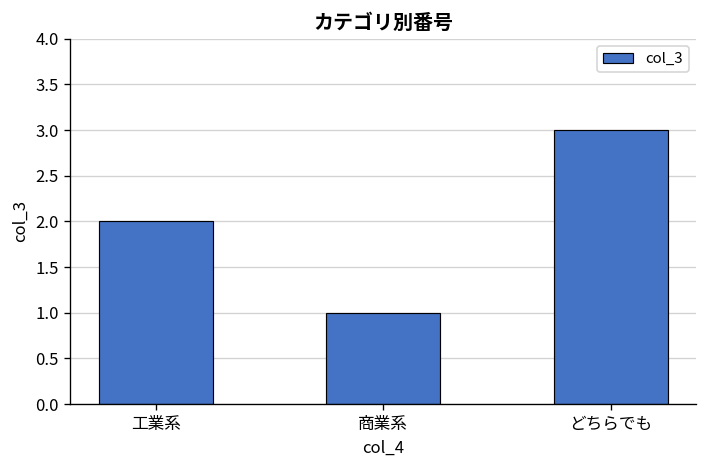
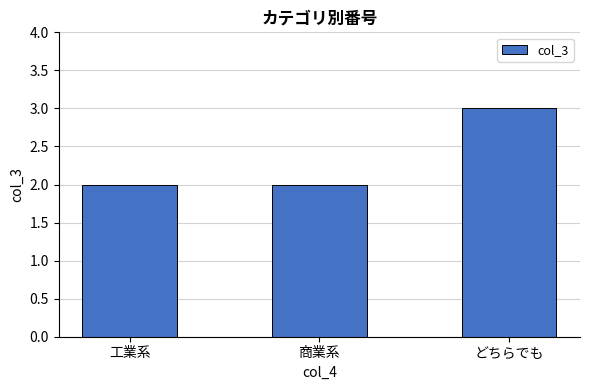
  {
    "工業系": 2,
-   "商業系": 1,
+   "商業系": 2,
    "どちらでも": 3
  }
